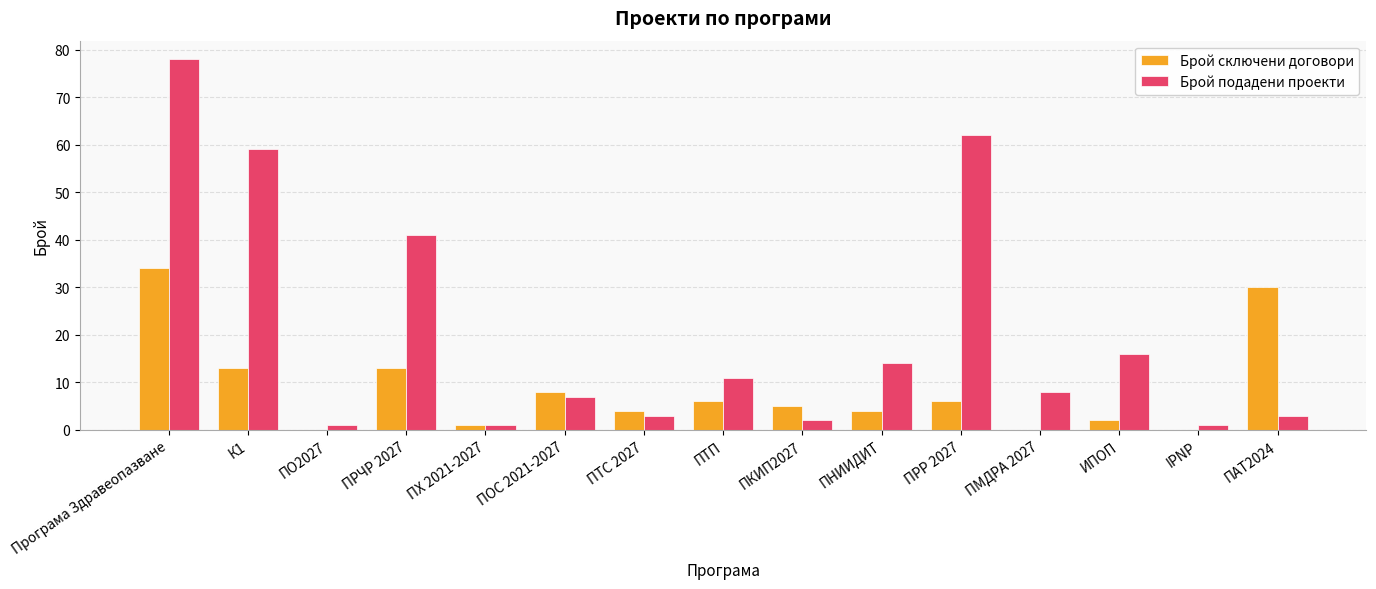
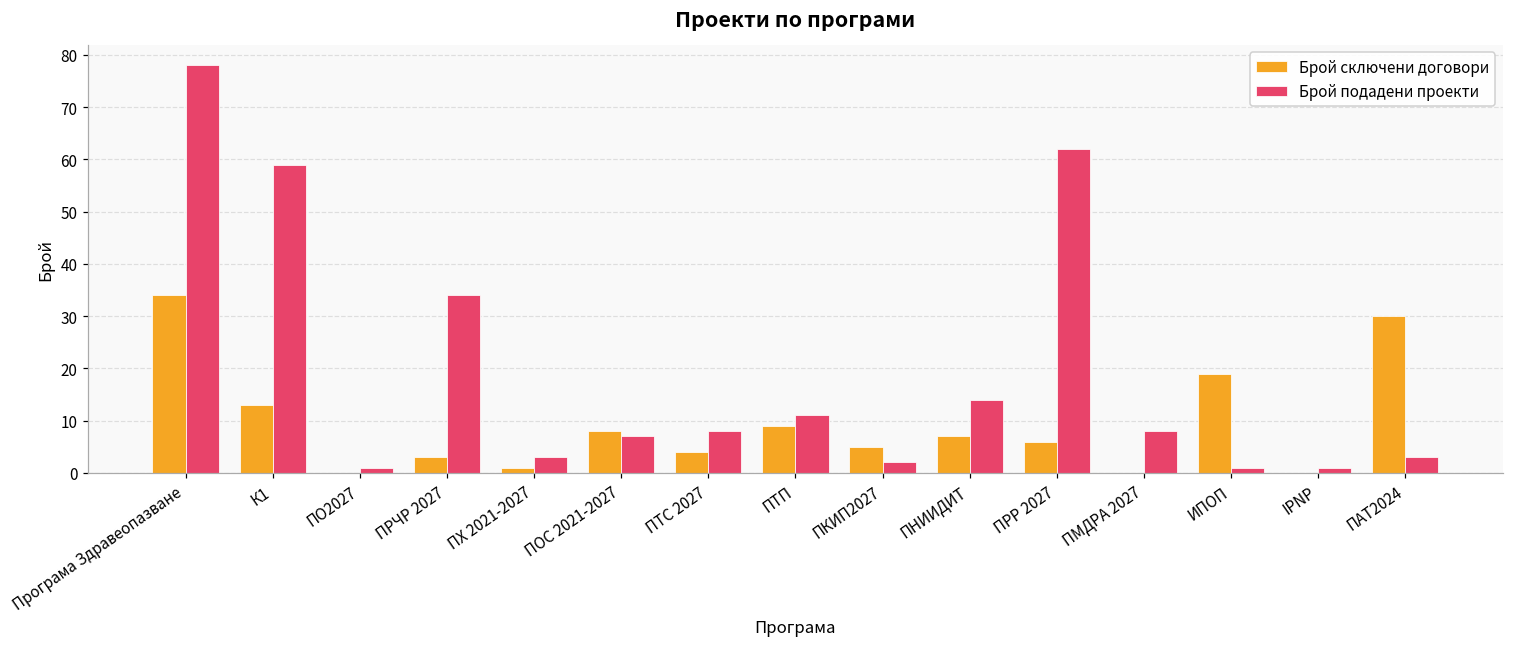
  {
    "Брой сключени договори": {
      "Програма Здравеопазване": 34,
      "К1": 13,
      "ПО2027": 0,
-     "ПРЧР 2027": 13,
+     "ПРЧР 2027": 3,
      "ПХ 2021-2027": 1,
      "ПОС 2021-2027": 8,
      "ПТС 2027": 4,
-     "ПТП": 6,
+     "ПТП": 9,
      "ПКИП2027": 5,
-     "ПНИИДИТ": 4,
+     "ПНИИДИТ": 7,
      "ПРР 2027": 6,
      "ПМДРА 2027": 0,
-     "ИПОП": 2,
+     "ИПОП": 19,
      "IPNP": 0,
      "ПАТ2024": 30
    },
    "Брой подадени проекти": {
      "Програма Здравеопазване": 78,
      "К1": 59,
      "ПО2027": 1,
-     "ПРЧР 2027": 41,
-     "ПХ 2021-2027": 1,
+     "ПРЧР 2027": 34,
+     "ПХ 2021-2027": 3,
      "ПОС 2021-2027": 7,
-     "ПТС 2027": 3,
+     "ПТС 2027": 8,
      "ПТП": 11,
      "ПКИП2027": 2,
      "ПНИИДИТ": 14,
      "ПРР 2027": 62,
      "ПМДРА 2027": 8,
-     "ИПОП": 16,
+     "ИПОП": 1,
      "IPNP": 1,
      "ПАТ2024": 3
    }
  }
